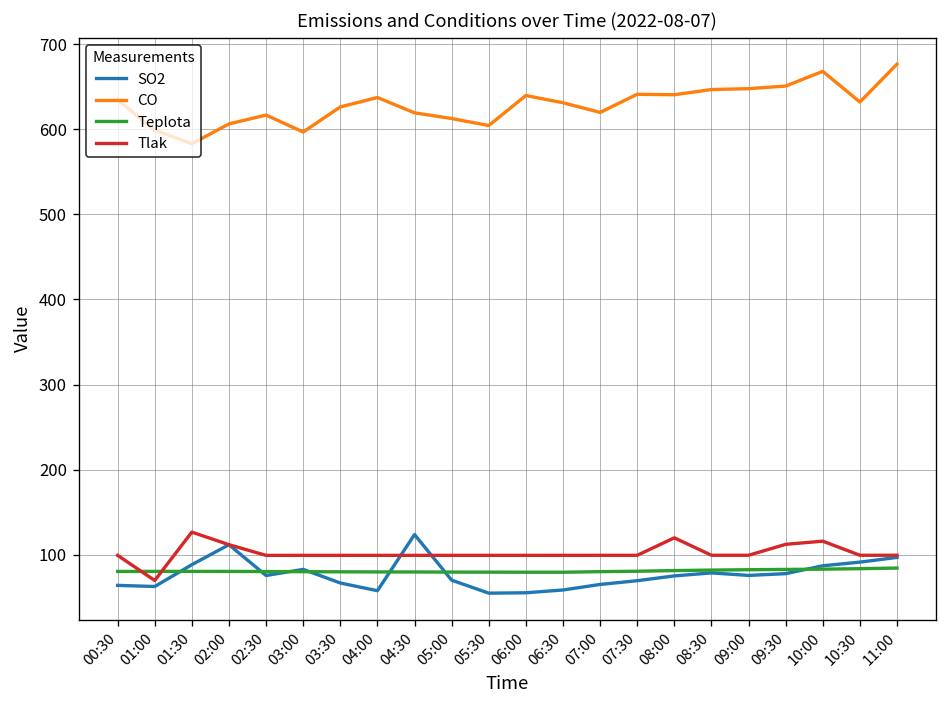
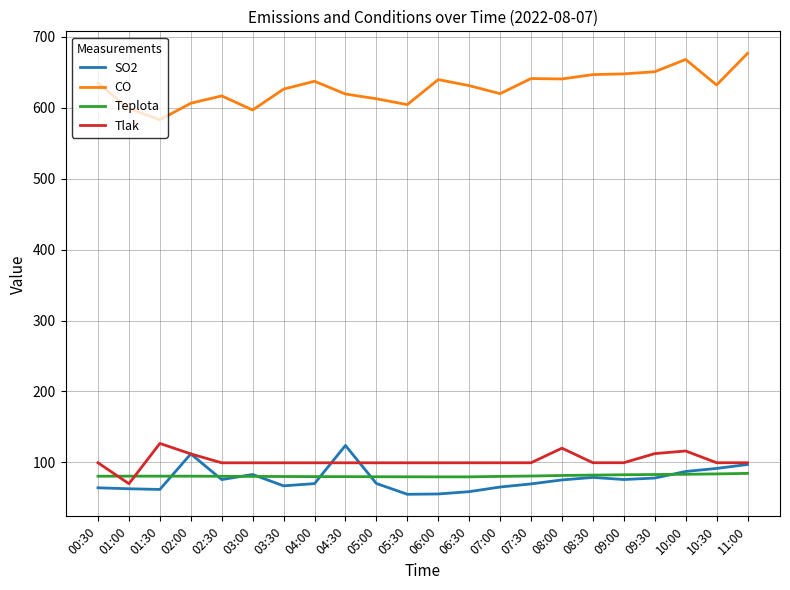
  {
    "SO2": {
      "00:30": 60,
      "01:00": 60,
-     "01:30": 90,
+     "01:30": 60,
      "02:30": 80,
      "03:30": 70,
-     "04:00": 60,
+     "04:00": 70,
      "04:30": 120,
      "05:00": 70,
      "05:30": 60,
      "06:00": 60,
      "06:30": 60,
      "07:00": 70,
      "07:30": 70,
      "08:00": 80,
      "09:00": 80,
      "09:30": 80,
      "10:00": 90,
      "10:30": 90
    },
    "CO": {
      "02:00": 610,
      "02:30": 620,
      "03:00": 600,
      "03:30": 630,
      "04:00": 640,
      "04:30": 620,
      "05:00": 610,
      "05:30": 600,
      "06:00": 640,
      "06:30": 630,
      "07:00": 620,
      "07:30": 640,
      "08:00": 640,
      "08:30": 650,
      "09:00": 650,
      "09:30": 650,
      "10:00": 670,
      "10:30": 630,
      "11:00": 680
    },
    "Teplota": {
      "00:30": 80,
      "01:00": 80,
      "01:30": 80,
      "02:00": 80,
      "02:30": 80,
      "03:30": 80,
      "04:00": 80,
      "04:30": 80,
      "05:00": 80,
      "05:30": 80,
      "06:00": 80,
      "06:30": 80,
      "07:00": 80,
      "07:30": 80,
      "08:00": 80,
      "09:00": 80,
      "09:30": 80,
      "10:00": 80,
      "10:30": 80,
      "11:00": 80
    },
    "Tlak": {
      "00:30": 100,
      "01:00": 70,
      "01:30": 130,
      "02:30": 100,
      "03:00": 100,
      "03:30": 100,
      "04:00": 100,
      "04:30": 100,
      "05:00": 100,
      "05:30": 100,
      "06:00": 100,
      "06:30": 100,
      "07:00": 100,
      "07:30": 100,
      "08:00": 120,
      "08:30": 100,
      "09:00": 100,
      "09:30": 110,
      "10:00": 120,
      "10:30": 100
    }
  }
